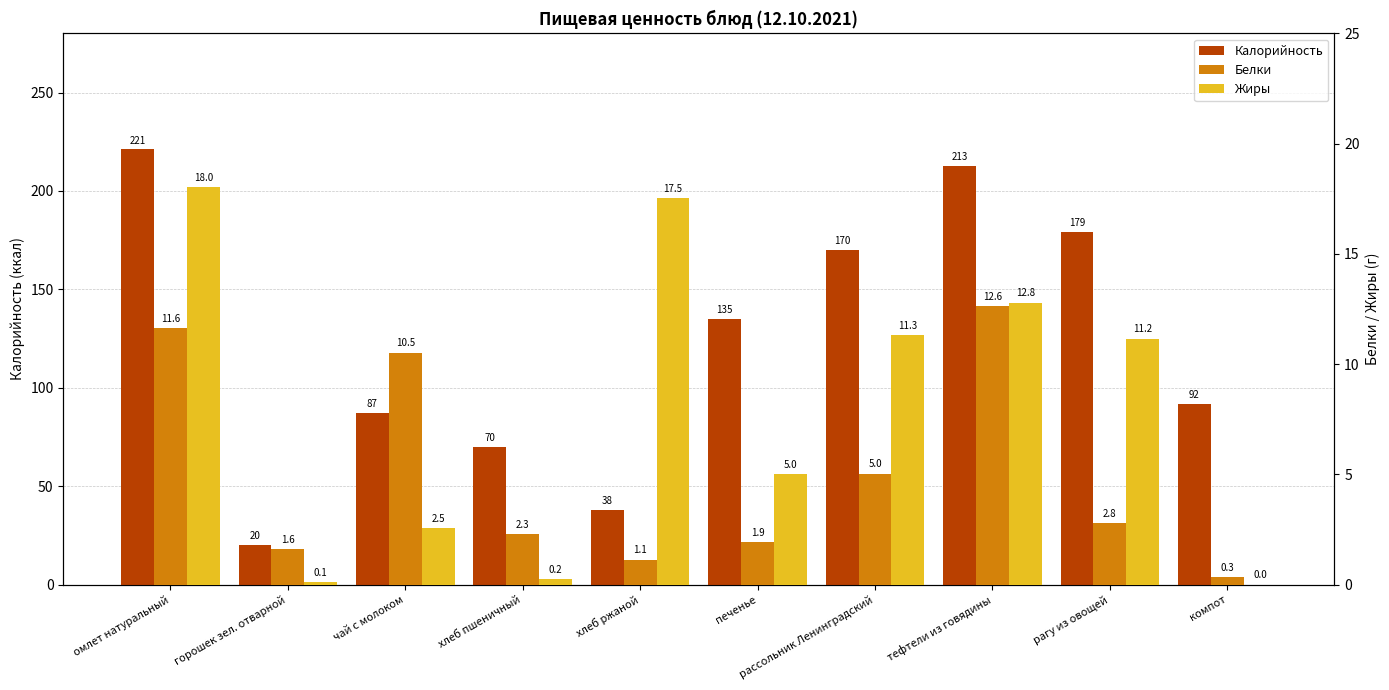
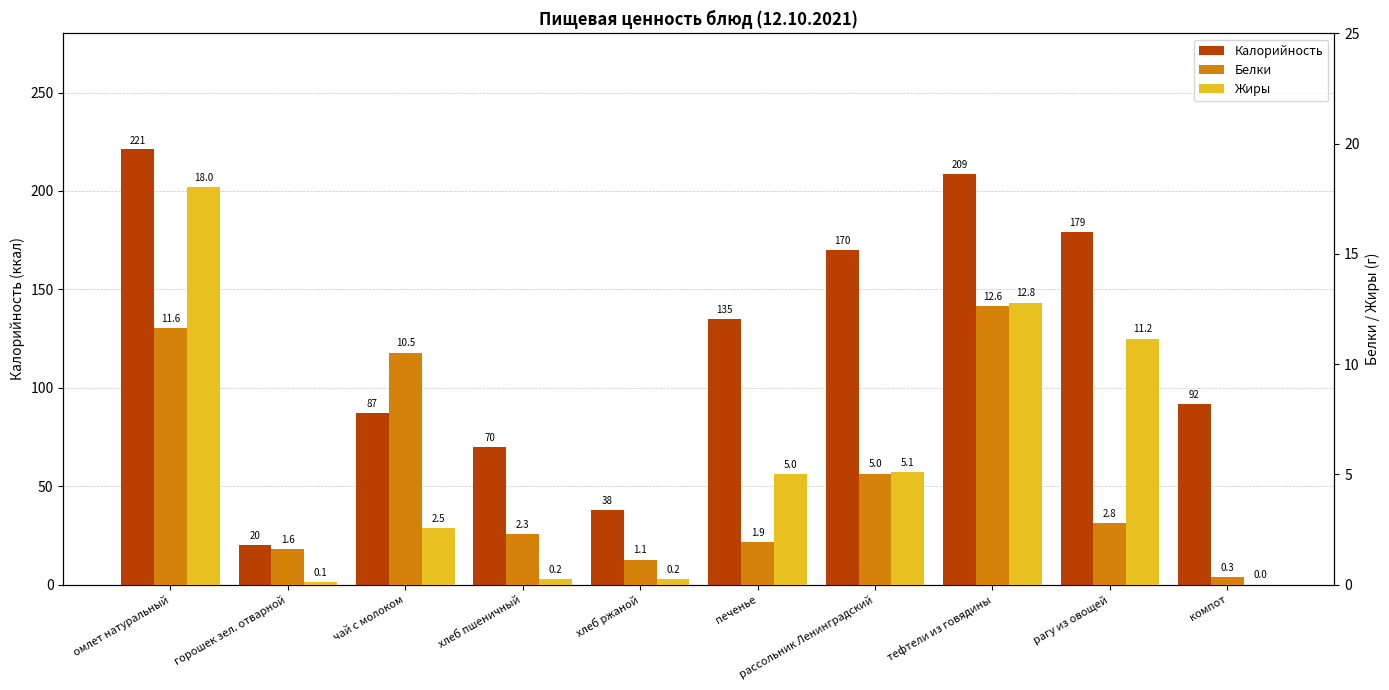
  {
    "Калорийность": {
      "омлет натуральный": 221,
      "горошек зел. отварной": 20,
      "чай с молоком": 87,
      "хлеб пшеничный": 70,
      "хлеб ржаной": 38,
      "печенье": 135,
      "рассольник Ленинградский": 170,
-     "тефтели из говядины": 213,
+     "тефтели из говядины": 209,
      "рагу из овощей": 179,
      "компот": 92
    },
    "Белки": {
      "омлет натуральный": 11.6,
      "горошек зел. отварной": 1.6,
      "чай с молоком": 10.5,
      "хлеб пшеничный": 2.3,
      "хлеб ржаной": 1.1,
      "печенье": 1.9,
      "рассольник Ленинградский": 5.0,
      "тефтели из говядины": 12.6,
      "рагу из овощей": 2.8,
      "компот": 0.3
    },
    "Жиры": {
      "омлет натуральный": 18.0,
      "горошек зел. отварной": 0.1,
      "чай с молоком": 2.5,
      "хлеб пшеничный": 0.2,
-     "хлеб ржаной": 17.5,
+     "хлеб ржаной": 0.2,
      "печенье": 5.0,
-     "рассольник Ленинградский": 11.3,
+     "рассольник Ленинградский": 5.1,
      "тефтели из говядины": 12.8,
      "рагу из овощей": 11.2,
      "компот": 0.0
    }
  }
